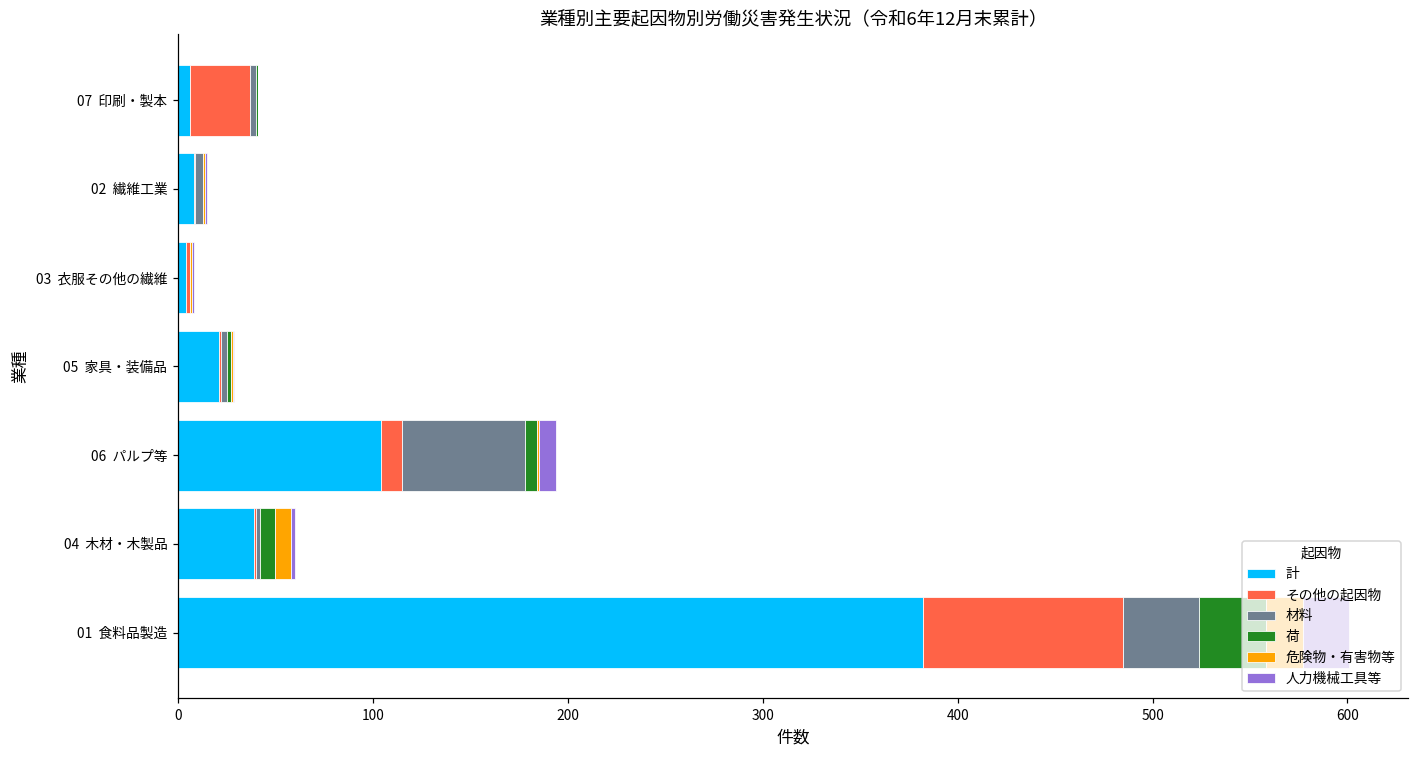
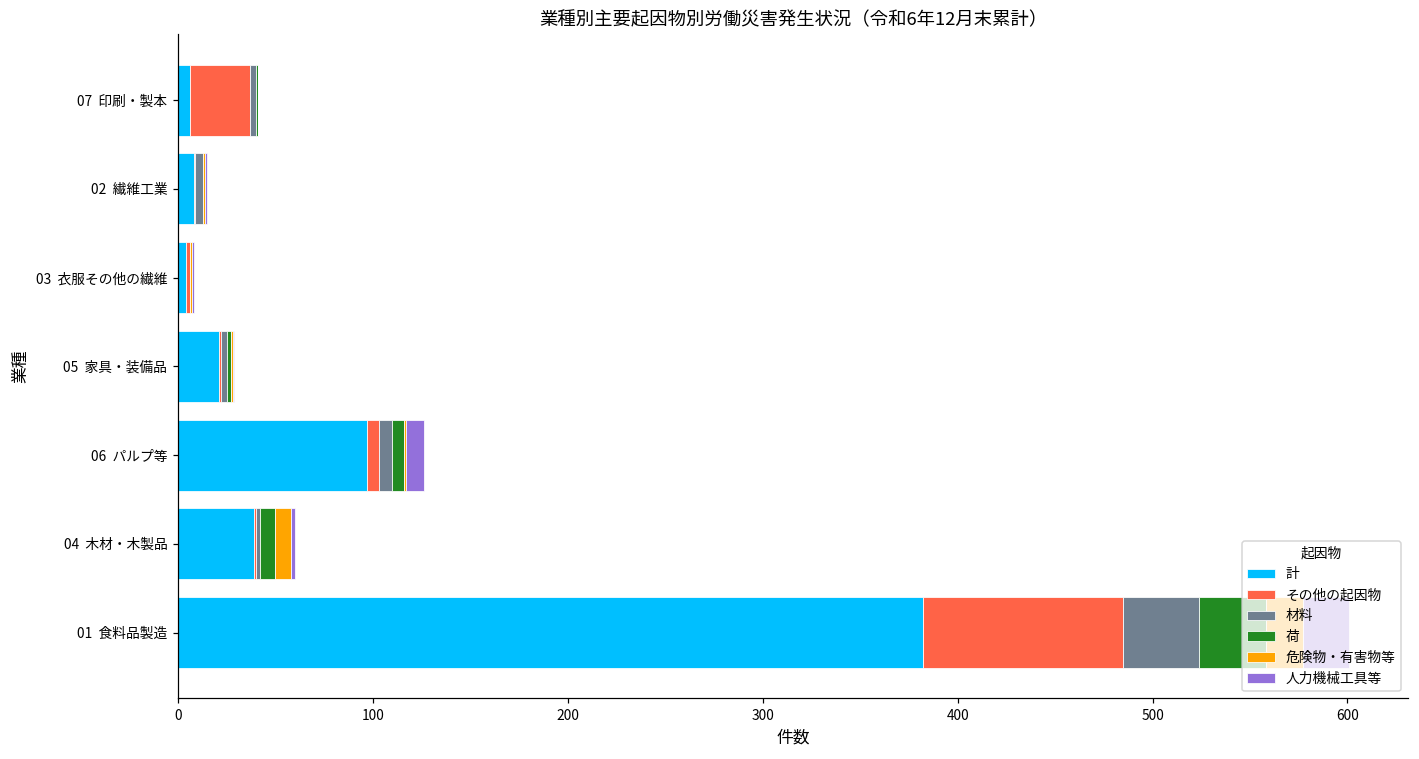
  {
    "計": {
      "07 印刷・製本": 6,
      "02 繊維工業": 8,
      "03 衣服その他の繊維": 4,
      "05 家具・装備品": 21,
-     "06 パルプ等": 104,
+     "06 パルプ等": 97,
      "04 木材・木製品": 39,
      "01 食料品製造": 382
    },
    "その他の起因物": {
      "07 印刷・製本": 31,
      "03 衣服その他の繊維": 2,
-     "06 パルプ等": 11,
+     "06 パルプ等": 6,
      "01 食料品製造": 103
    },
    "材料": {
      "07 印刷・製本": 3,
      "02 繊維工業": 4,
      "03 衣服その他の繊維": 0,
      "05 家具・装備品": 3,
-     "06 パルプ等": 63,
+     "06 パルプ等": 7,
      "04 木材・木製品": 2,
      "01 食料品製造": 39
    },
    "荷": {
      "02 繊維工業": 0,
      "03 衣服その他の繊維": 0,
      "05 家具・装備品": 2,
      "06 パルプ等": 6,
      "04 木材・木製品": 8
    },
    "危険物・有害物等": {
      "07 印刷・製本": 0,
      "04 木材・木製品": 8
    },
    "人力機械工具等": {
      "07 印刷・製本": 0,
      "06 パルプ等": 9,
      "04 木材・木製品": 2
    }
  }
